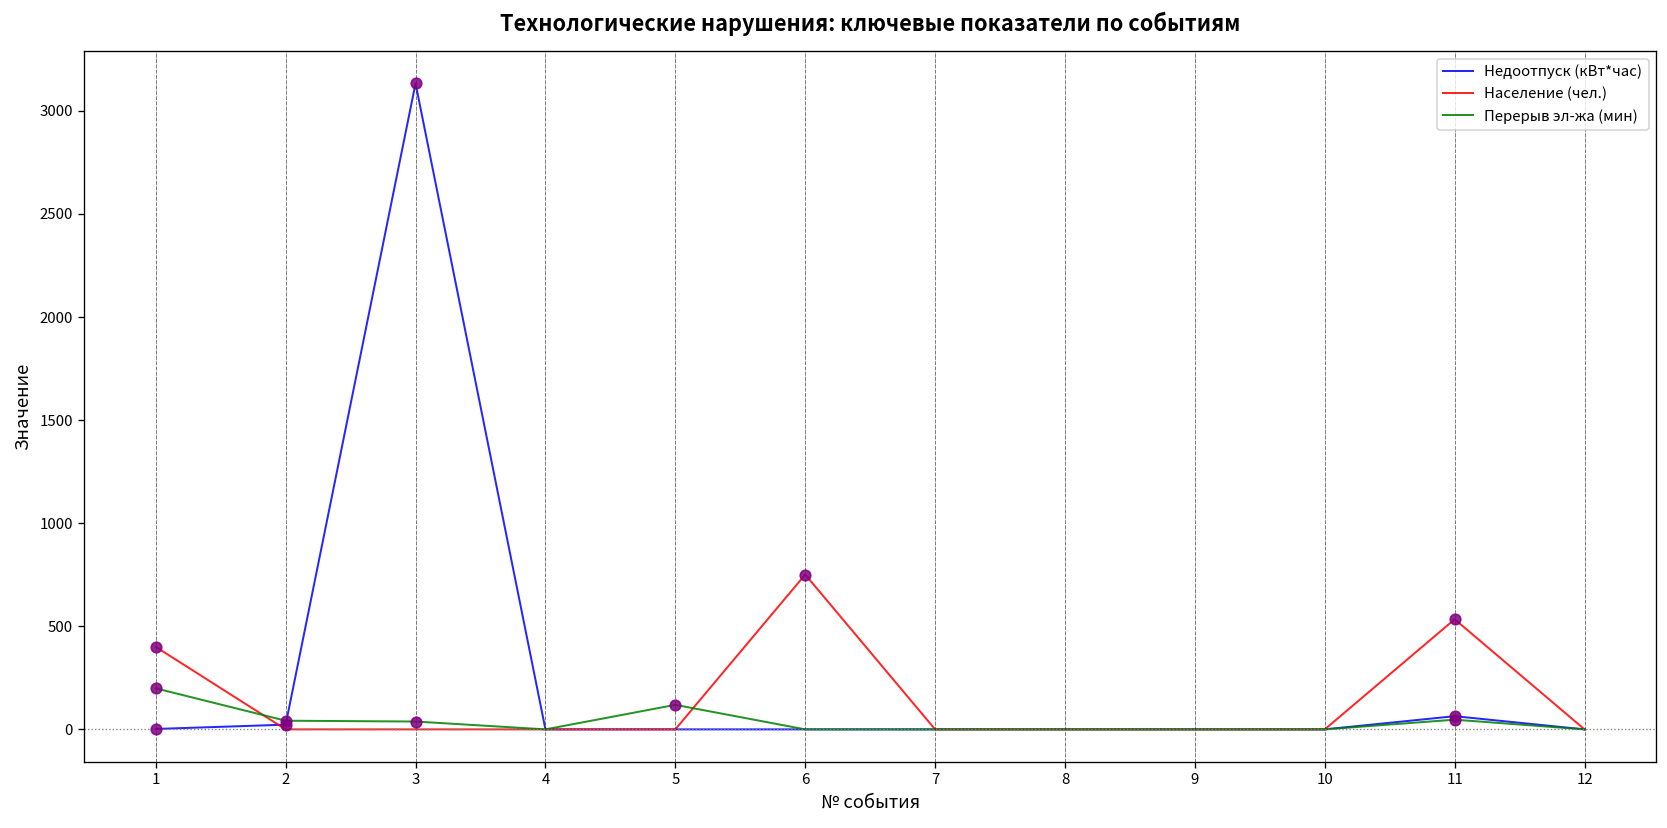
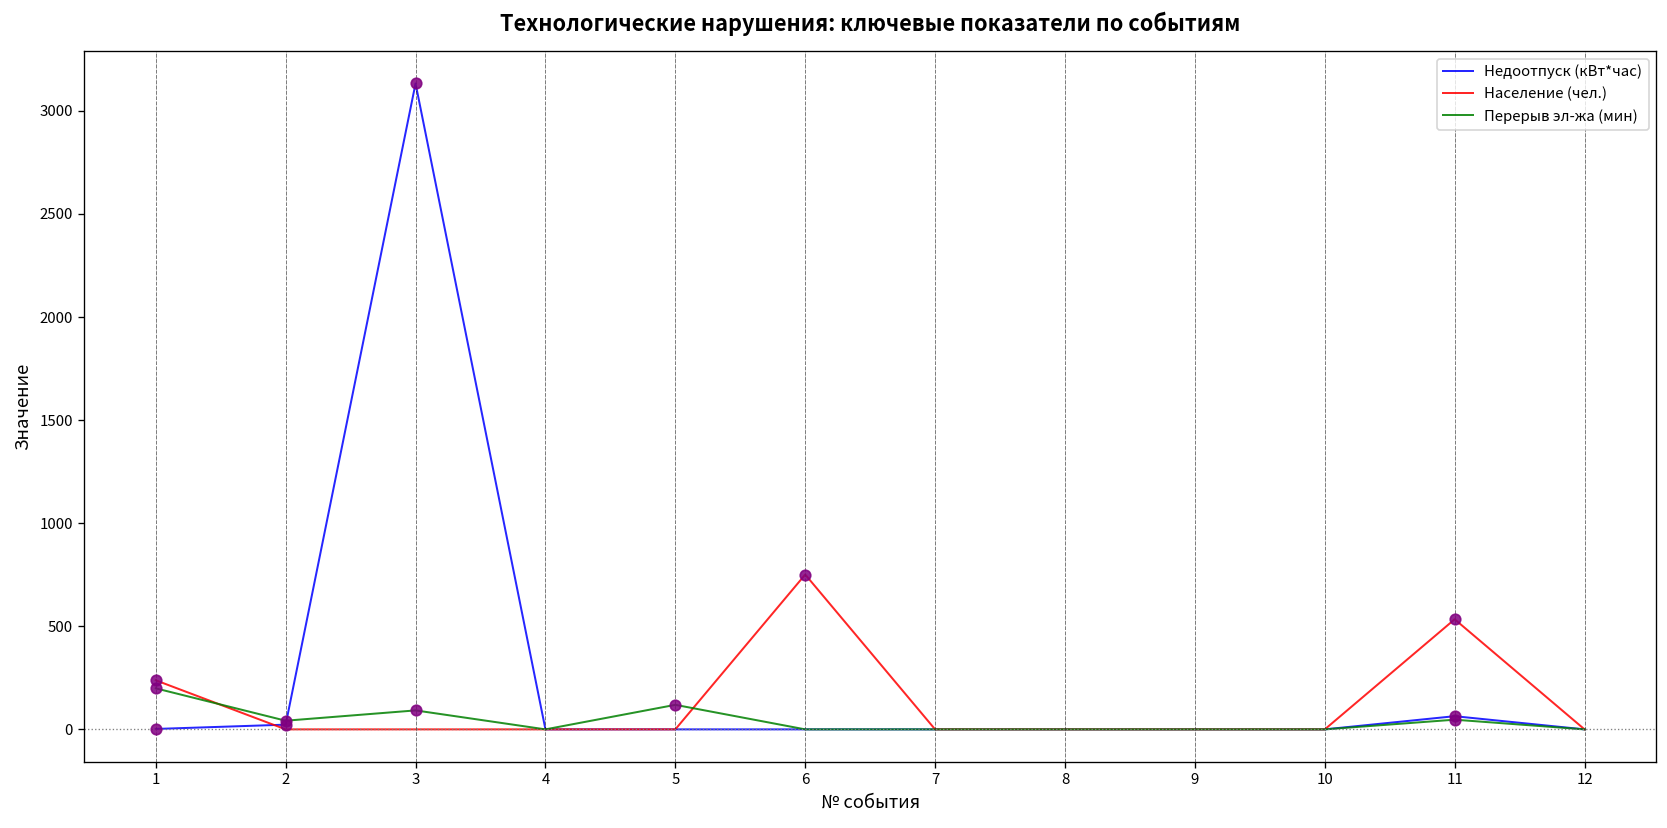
  {
    "Население (чел.)": {
-     "1": 400,
+     "1": 240,
      "2": 0,
      "3": 0
    },
    "Перерыв эл-жа (мин)": {
-     "3": 40
+     "3": 90
    }
  }
